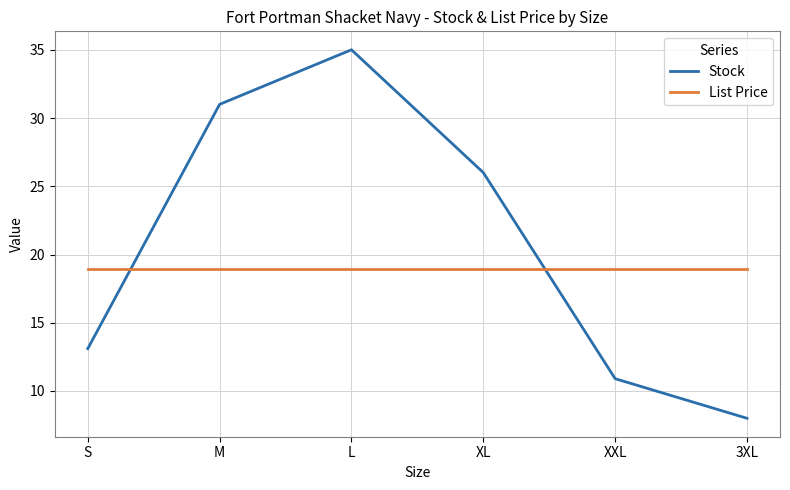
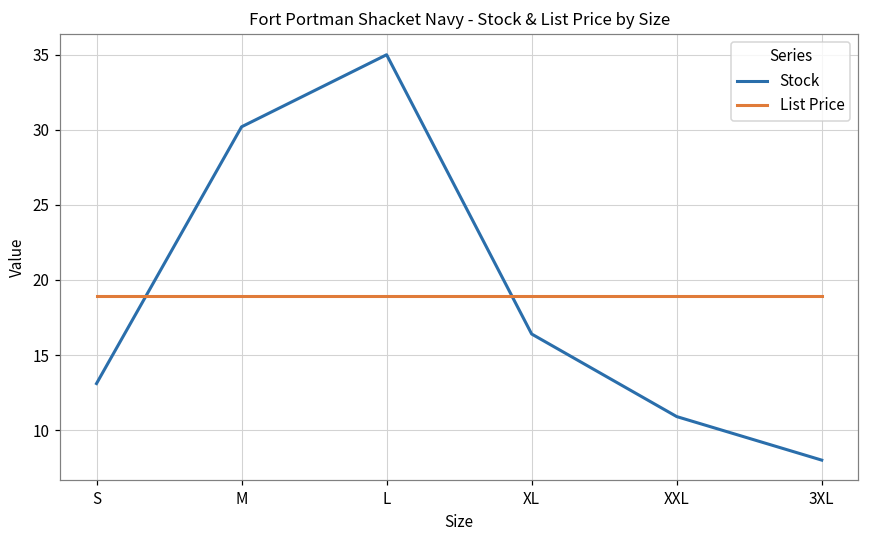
  {
    "Stock": {
      "S": 13.1,
-     "M": 31.0,
+     "M": 30.2,
      "L": 35.0,
-     "XL": 26.0,
+     "XL": 16.4,
      "XXL": 10.9,
      "3XL": 8.0
    },
    "List Price": {
      "S": 19.0,
      "M": 19.0,
      "L": 19.0,
      "XL": 19.0,
      "XXL": 19.0,
      "3XL": 19.0
    }
  }
